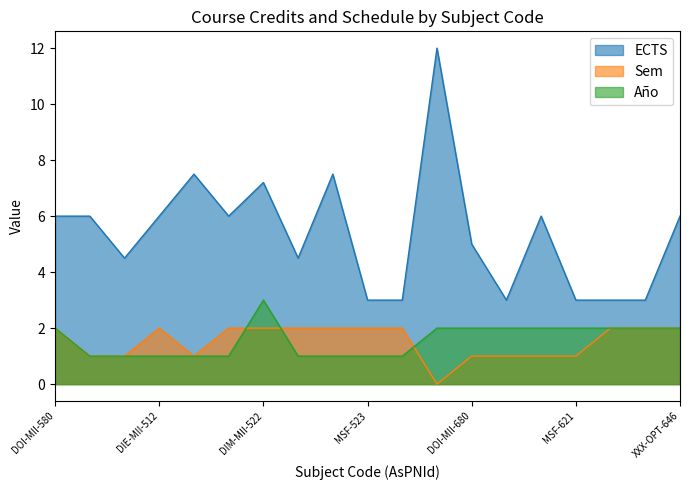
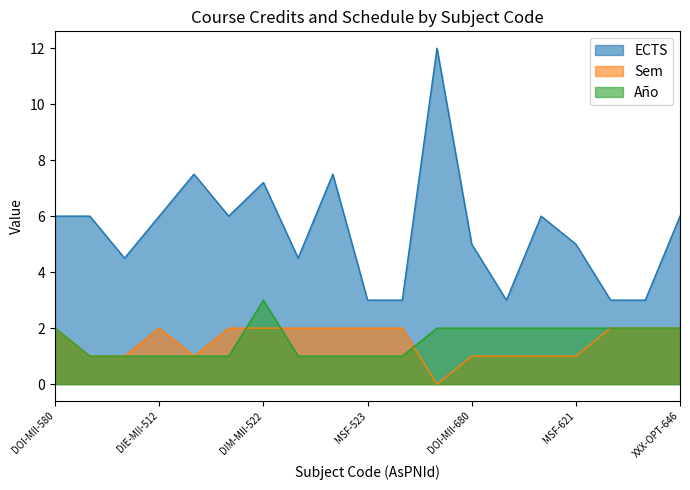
  {
    "ECTS": {
      "DOI-MII-580": 6,
      "DIE-MII-512": 6,
      "DIM-MII-522": 7.2,
      "MSF-523": 3,
      "DOI-MII-680": 5,
-     "MSF-621": 3,
+     "MSF-621": 5,
      "XXX-OPT-646": 6
    },
    "Sem": {
      "DIE-MII-512": 2,
      "DIM-MII-522": 2,
      "MSF-523": 2,
      "DOI-MII-680": 1,
      "MSF-621": 1
    },
    "Año": {
      "DIE-MII-512": 1,
      "DIM-MII-522": 3,
      "MSF-523": 1,
      "DOI-MII-680": 2,
      "MSF-621": 2
    }
  }
